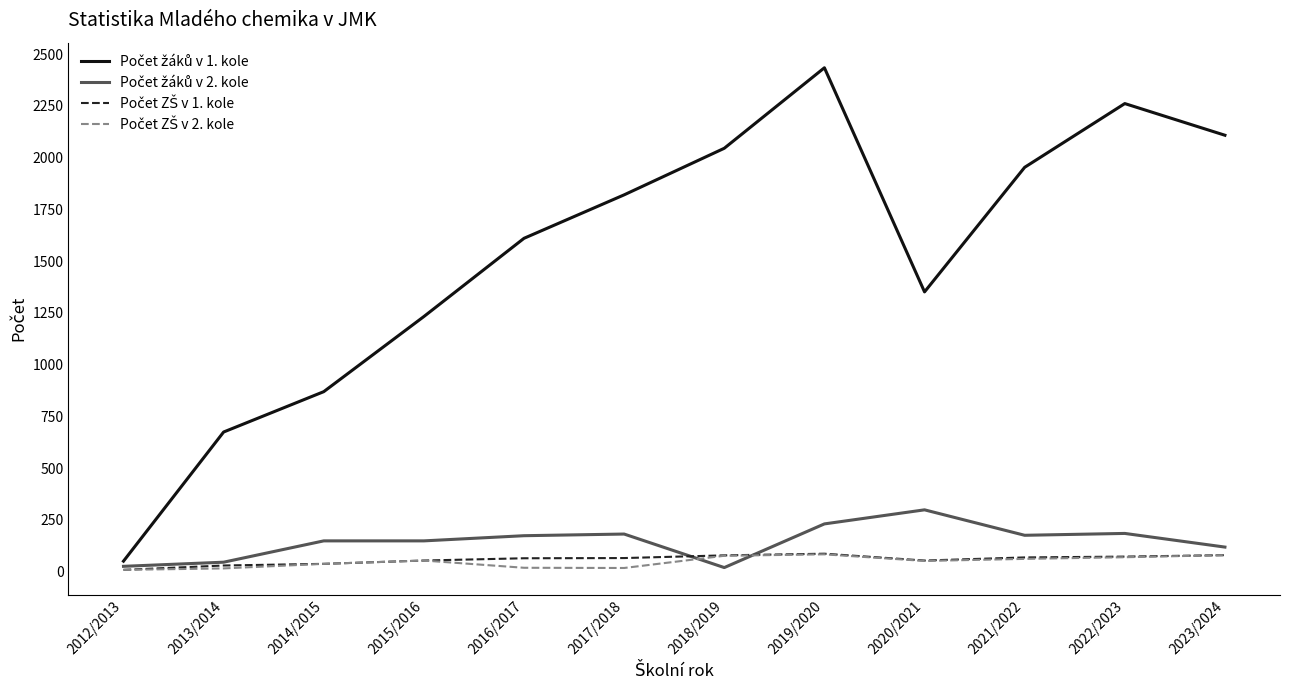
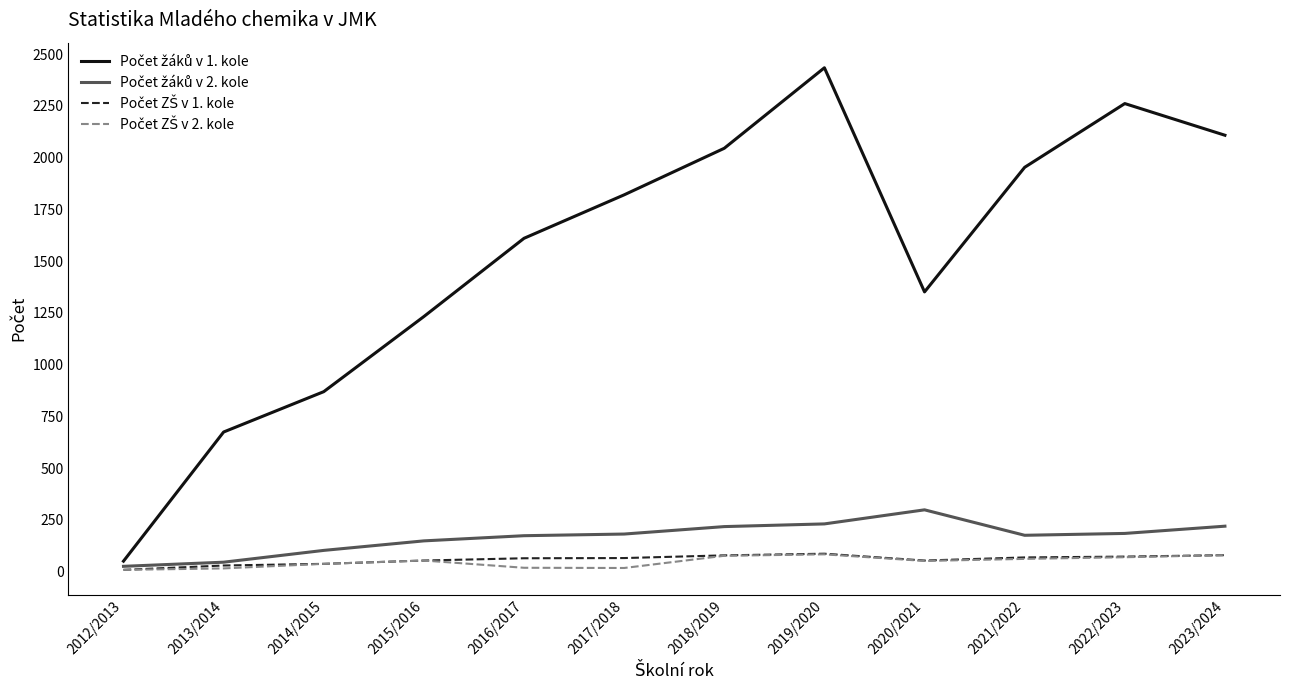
  {
    "Počet žáků v 2. kole": {
      "2012/2013": 30,
      "2013/2014": 50,
-     "2014/2015": 150,
+     "2014/2015": 100,
      "2015/2016": 150,
      "2016/2017": 170,
      "2017/2018": 180,
-     "2018/2019": 20,
+     "2018/2019": 220,
      "2019/2020": 230,
      "2020/2021": 300,
      "2021/2022": 180,
      "2022/2023": 180,
-     "2023/2024": 120
+     "2023/2024": 220
    },
    "Počet ZŠ v 2. kole": {
      "2013/2014": 20,
      "2016/2017": 20,
      "2017/2018": 20
    }
  }
